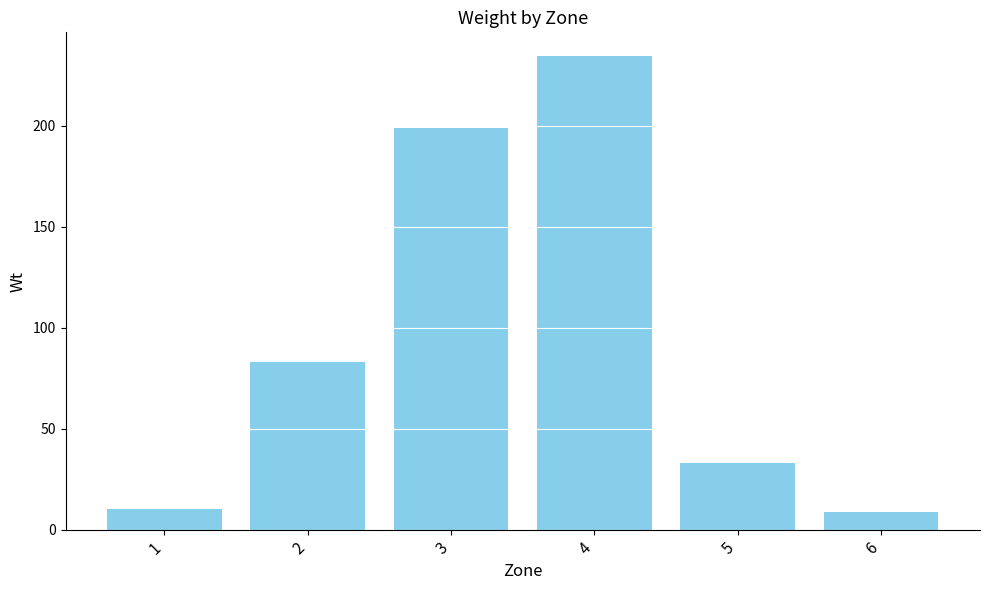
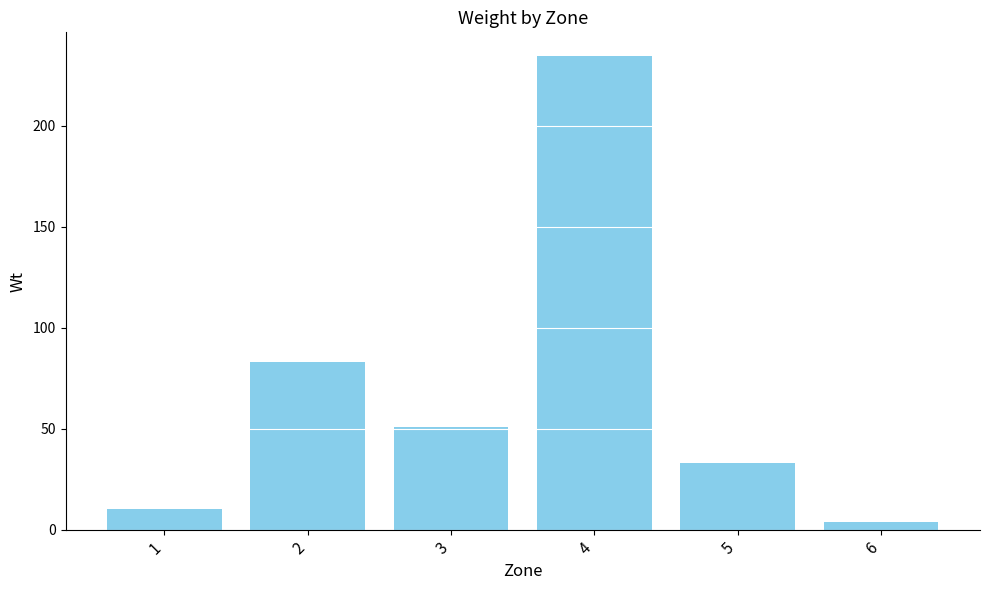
  {
    "1": 10,
    "2": 83,
-   "3": 199,
+   "3": 51,
    "4": 235,
    "5": 33,
-   "6": 9
+   "6": 4
  }
